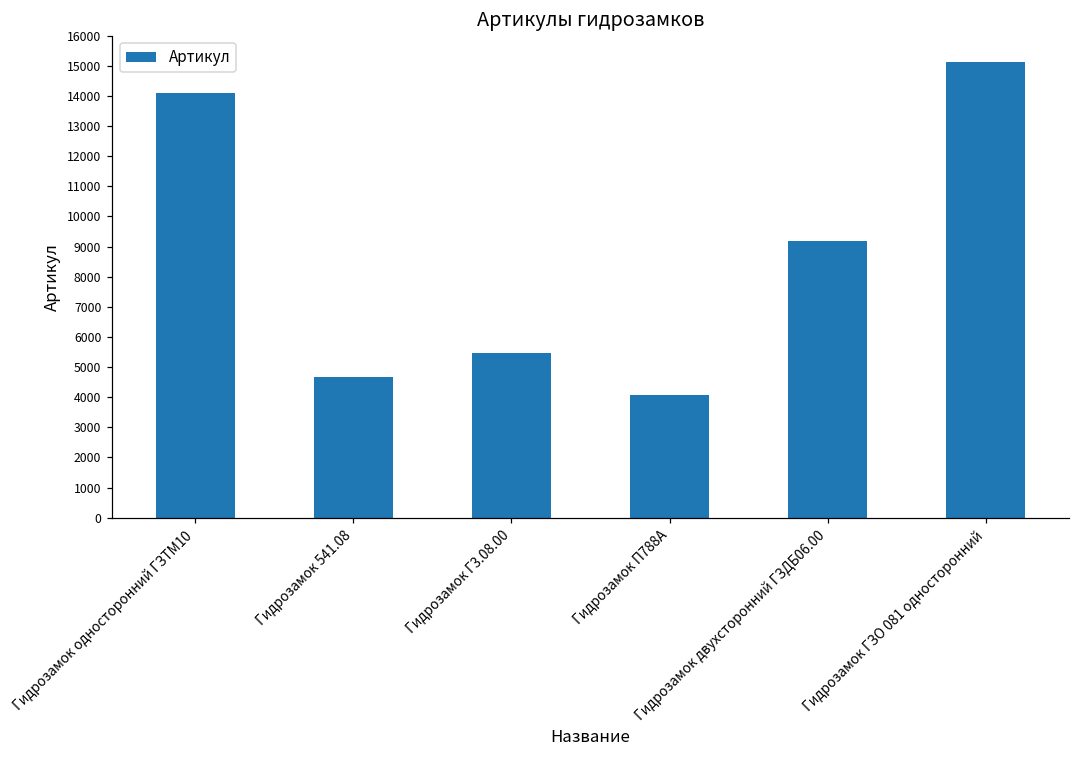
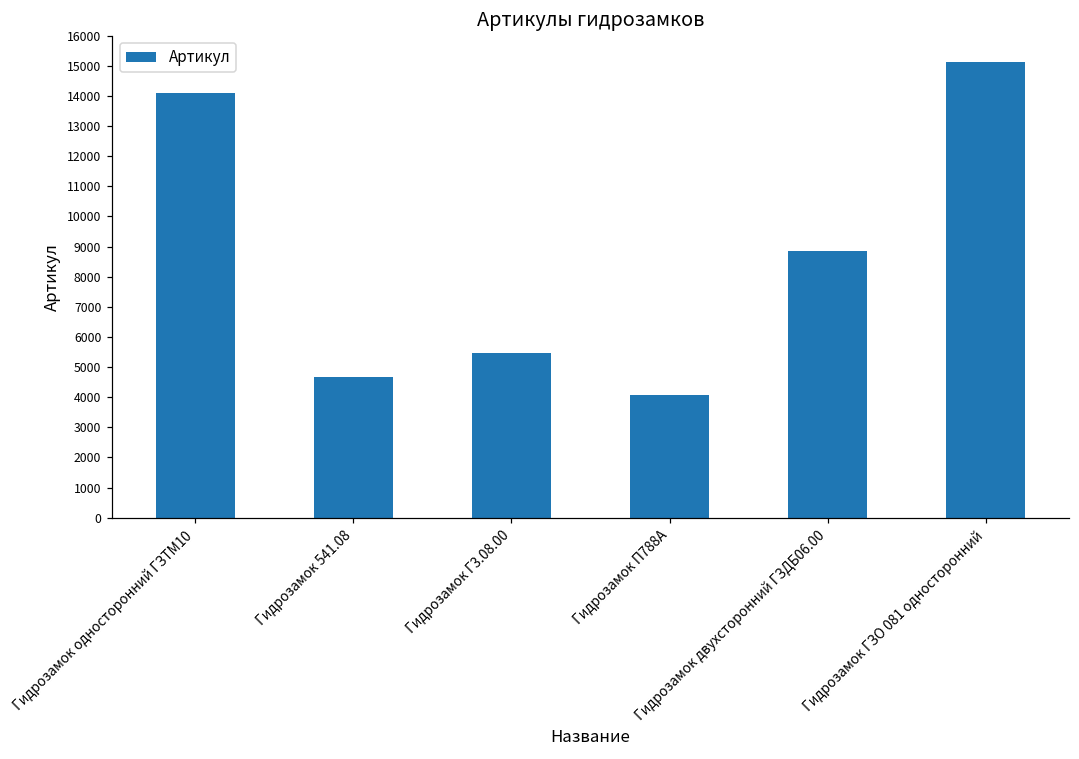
  {
    "Гидрозамок односторонний ГЗТМ10": 14100,
    "Гидрозамок 541.08": 4700,
    "Гидрозамок Г3.08.00": 5500,
    "Гидрозамок П788А": 4100,
-   "Гидрозамок двухсторонний ГЗДБ06.00": 9200,
+   "Гидрозамок двухсторонний ГЗДБ06.00": 8900,
    "Гидрозамок ГЗО 081 односторонний": 15100
  }
